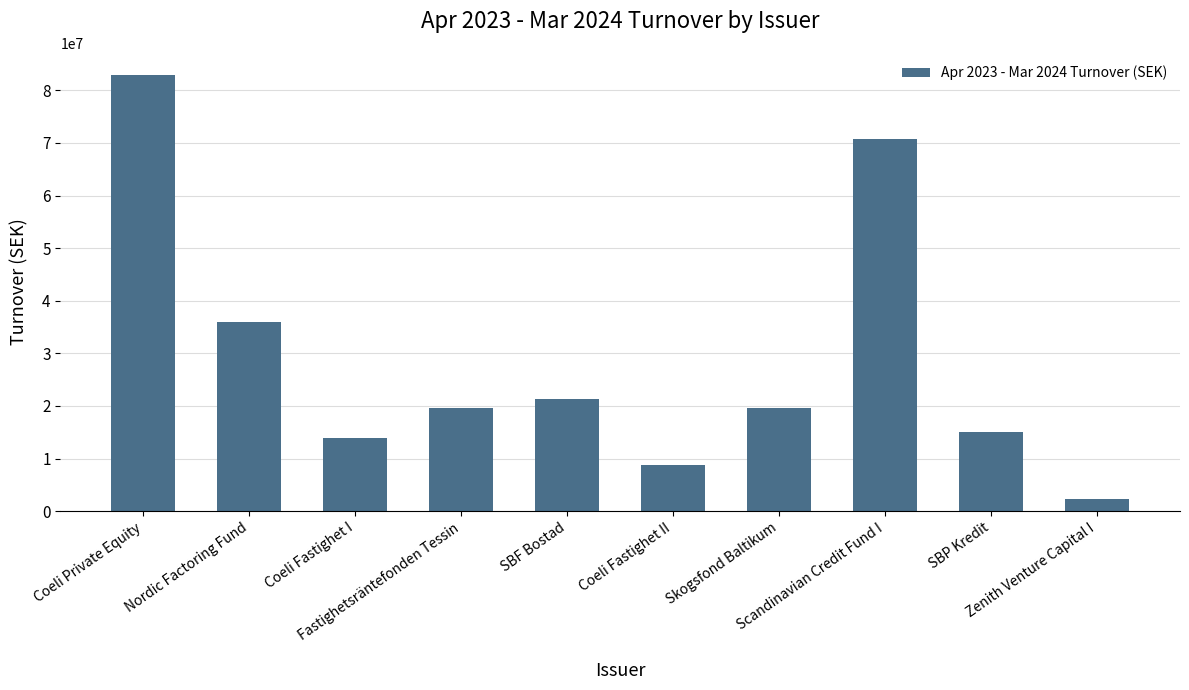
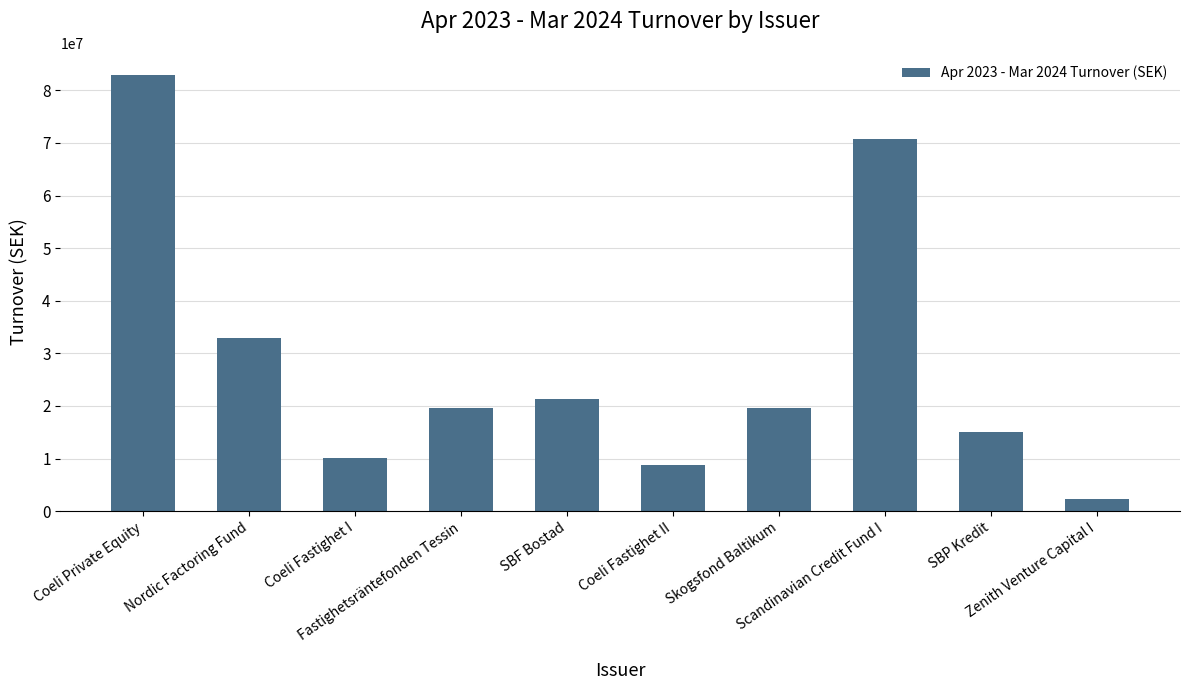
  {
    "Coeli Private Equity": 83000000,
-   "Nordic Factoring Fund": 36000000,
-   "Coeli Fastighet I": 14000000,
+   "Nordic Factoring Fund": 33000000,
+   "Coeli Fastighet I": 10000000,
    "Fastighetsräntefonden Tessin": 20000000,
    "SBF Bostad": 21000000,
    "Coeli Fastighet II": 9000000,
    "Skogsfond Baltikum": 20000000,
    "Scandinavian Credit Fund I": 71000000,
    "SBP Kredit": 15000000,
    "Zenith Venture Capital I": 2000000
  }
